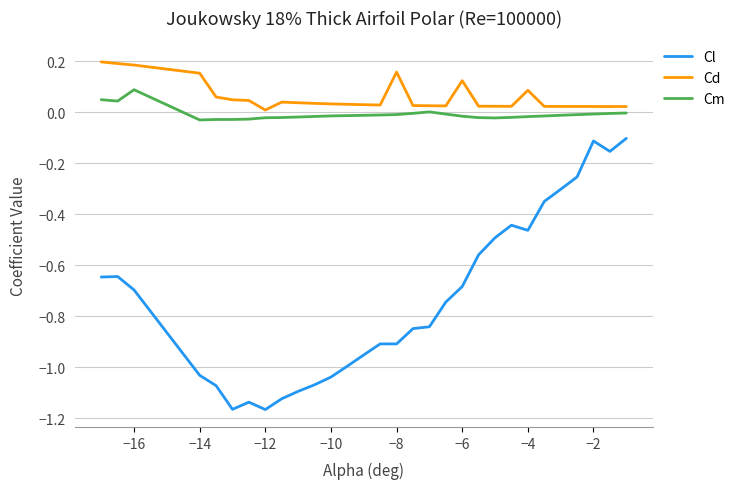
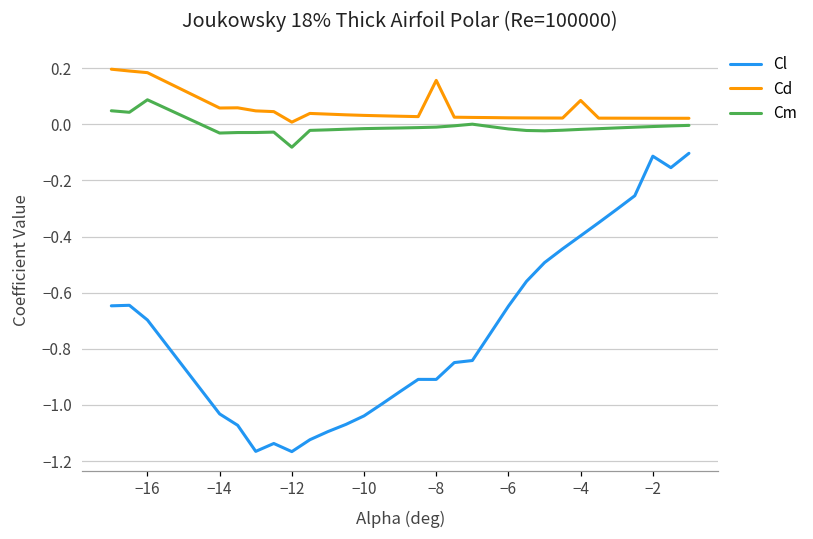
  {
    "Cl": {
      "−16": -0.70,
      "−14": -1.03,
      "−12": -1.17,
      "−10": -1.04,
      "−8": -0.91,
-     "−6": -0.68,
-     "−4": -0.46,
+     "−6": -0.65,
+     "−4": -0.40,
      "−2": -0.11
    },
    "Cd": {
      "−16": 0.18,
-     "−14": 0.15,
+     "−14": 0.06,
      "−12": 0.01,
      "−10": 0.03,
      "−8": 0.16,
-     "−6": 0.12,
+     "−6": 0.02,
      "−4": 0.09,
      "−2": 0.02
    },
    "Cm": {
      "−16": 0.09,
      "−14": -0.03,
-     "−12": -0.02,
+     "−12": -0.08,
      "−10": -0.02,
      "−8": -0.01,
      "−6": -0.02,
      "−4": -0.02,
      "−2": -0.01
    }
  }
